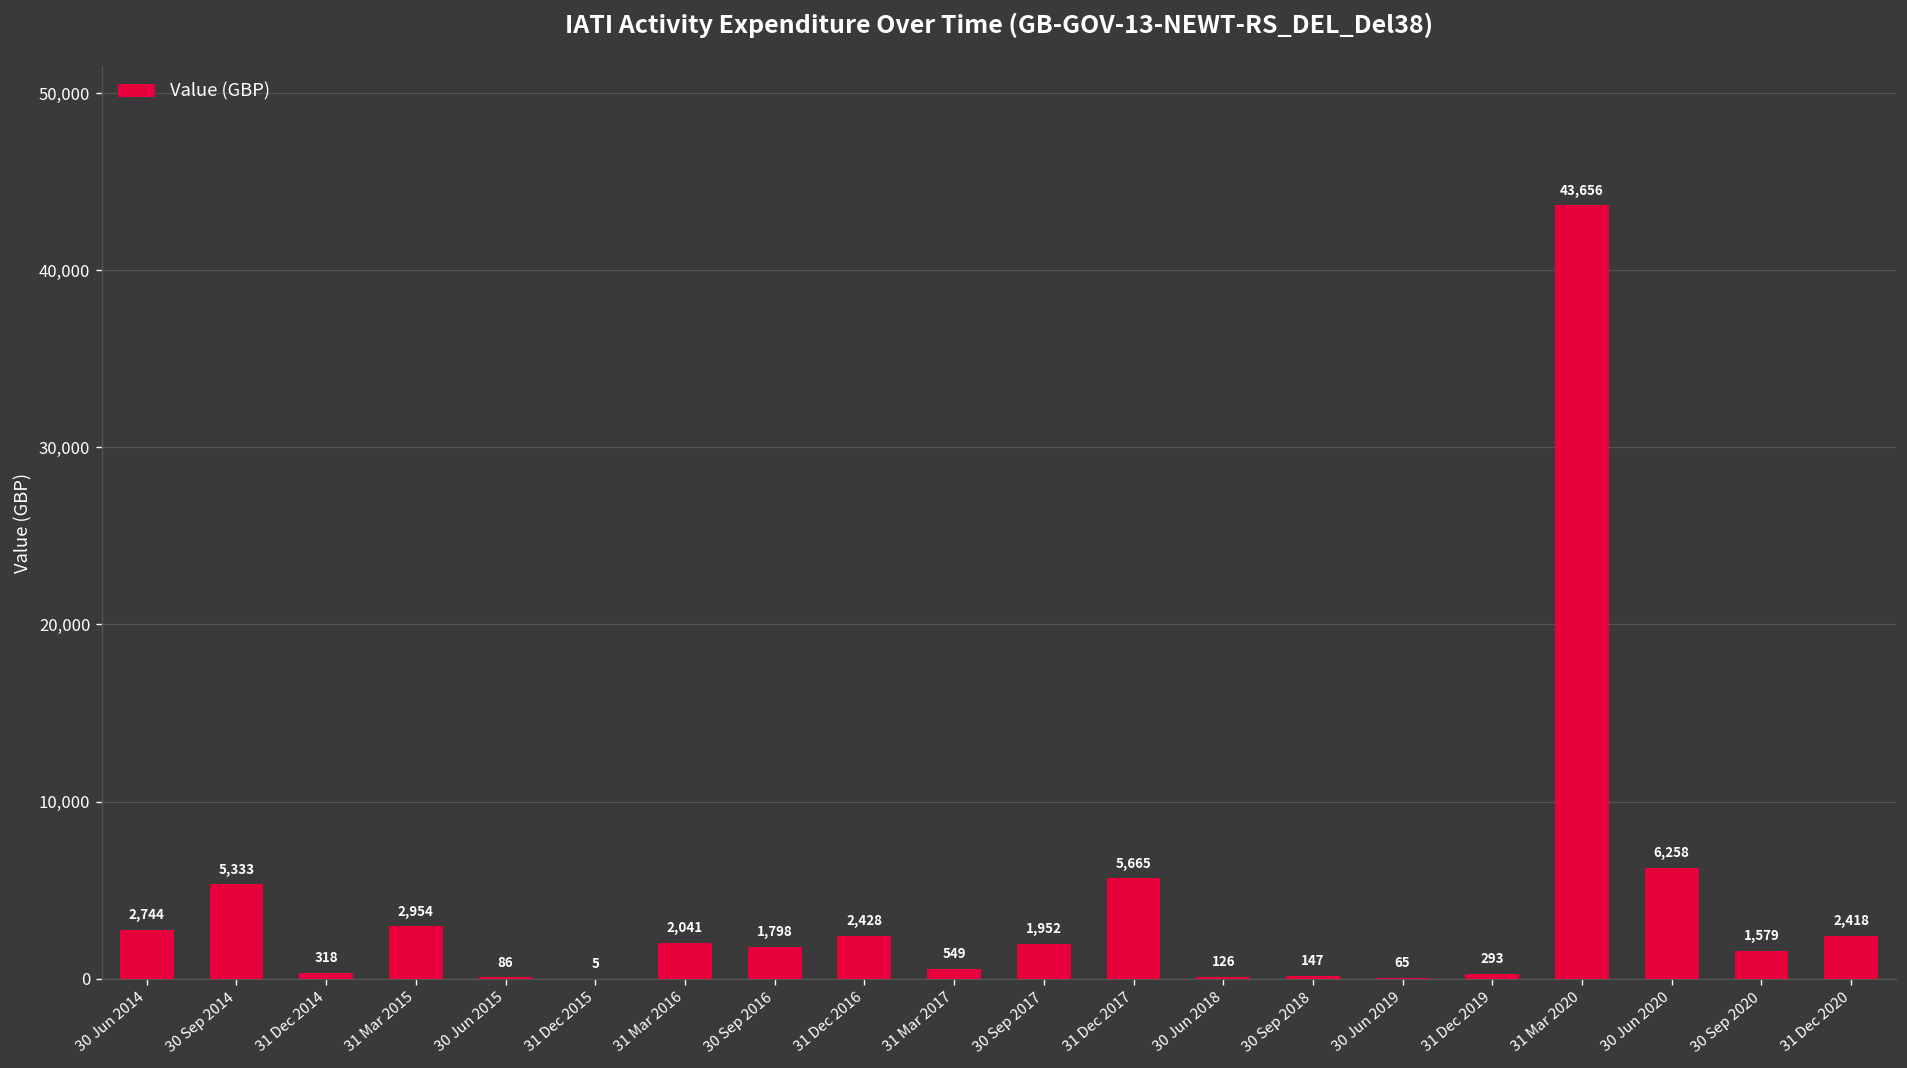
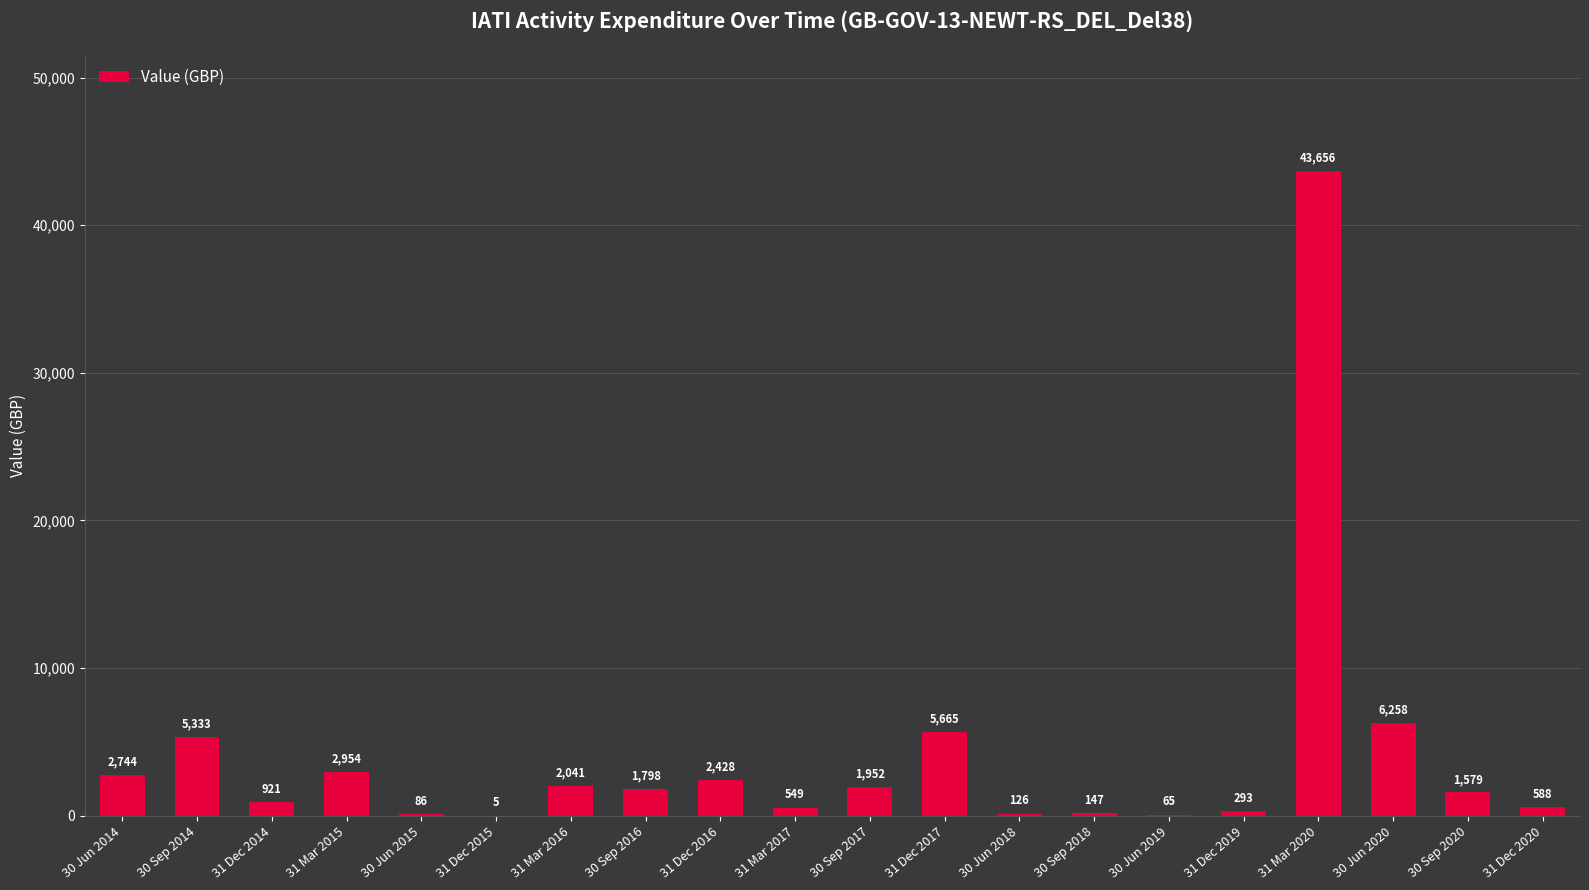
  {
    "30 Jun 2014": "2,744",
    "30 Sep 2014": "5,333",
-   "31 Dec 2014": "318",
+   "31 Dec 2014": "921",
    "31 Mar 2015": "2,954",
    "30 Jun 2015": "86",
    "31 Dec 2015": "5",
    "31 Mar 2016": "2,041",
    "30 Sep 2016": "1,798",
    "31 Dec 2016": "2,428",
    "31 Mar 2017": "549",
    "30 Sep 2017": "1,952",
    "31 Dec 2017": "5,665",
    "30 Jun 2018": "126",
    "30 Sep 2018": "147",
    "30 Jun 2019": "65",
    "31 Dec 2019": "293",
    "31 Mar 2020": "43,656",
    "30 Jun 2020": "6,258",
    "30 Sep 2020": "1,579",
-   "31 Dec 2020": "2,418"
+   "31 Dec 2020": "588"
  }
